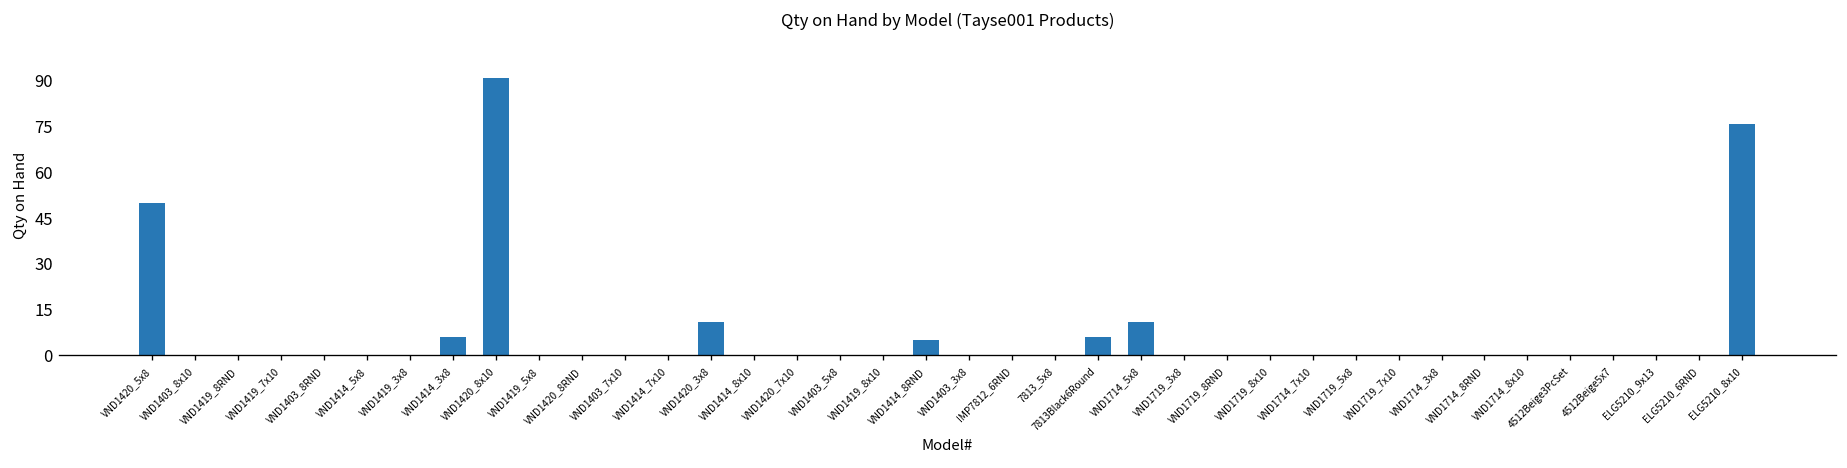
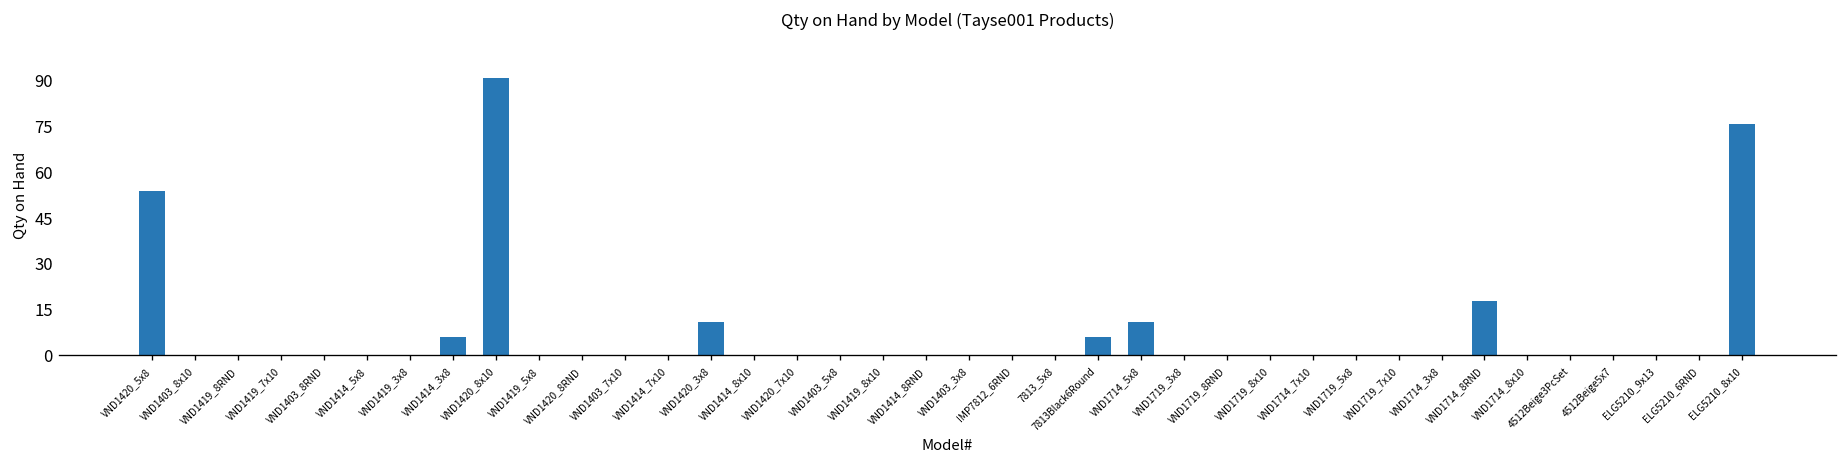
  {
-   "VND1420_5x8": 50,
+   "VND1420_5x8": 54,
    "VND1403_8x10": 0,
    "VND1419_8RND": 0,
    "VND1419_7x10": 0,
    "VND1403_8RND": 0,
    "VND1414_5x8": 0,
    "VND1419_3x8": 0,
    "VND1414_3x8": 6,
    "VND1420_8x10": 91,
    "VND1419_5x8": 0,
    "VND1420_8RND": 0,
    "VND1403_7x10": 0,
    "VND1414_7x10": 0,
    "VND1420_3x8": 11,
    "VND1414_8x10": 0,
    "VND1420_7x10": 0,
    "VND1403_5x8": 0,
    "VND1419_8x10": 0,
-   "VND1414_8RND": 5,
+   "VND1414_8RND": 0,
    "VND1403_3x8": 0,
    "IMP7812_6RND": 0,
    "7813_5x8": 0,
    "7813Black6Round": 6,
    "VND1714_5x8": 11,
    "VND1719_3x8": 0,
    "VND1719_8RND": 0,
    "VND1719_8x10": 0,
    "VND1714_7x10": 0,
    "VND1719_5x8": 0,
    "VND1719_7x10": 0,
    "VND1714_3x8": 0,
-   "VND1714_8RND": 0,
+   "VND1714_8RND": 18,
    "VND1714_8x10": 0,
    "4512Beige3PcSet": 0,
    "4512Beige5x7": 0,
    "ELG5210_9x13": 0,
    "ELG5210_6RND": 0,
    "ELG5210_8x10": 76
  }
